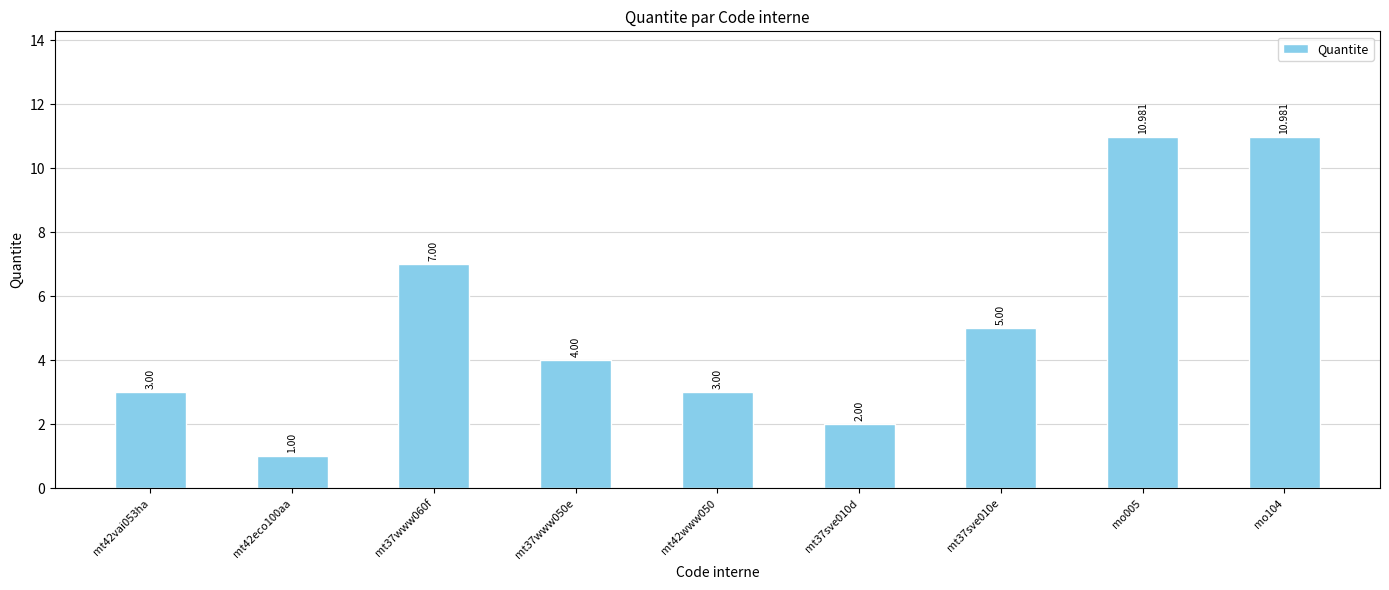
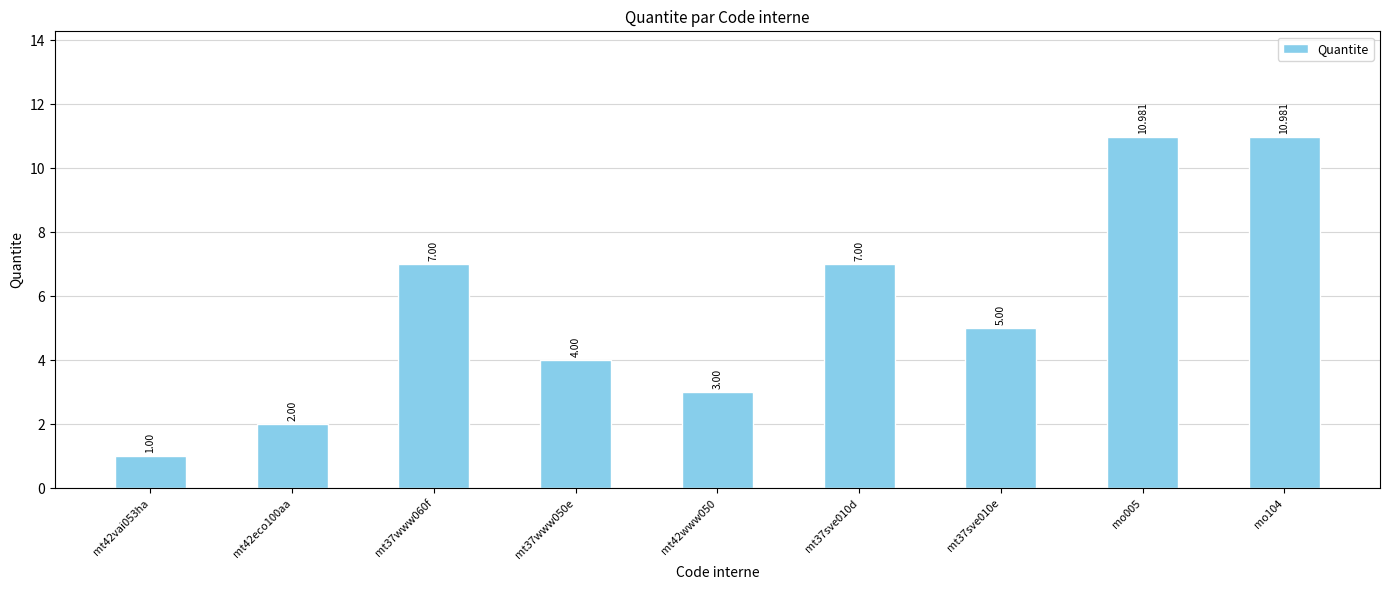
  {
-   "mt42vai053ha": 3.00,
-   "mt42eco100aa": 1.00,
+   "mt42vai053ha": 1.00,
+   "mt42eco100aa": 2.00,
    "mt37www060f": 7.00,
    "mt37www050e": 4.00,
    "mt42www050": 3.00,
-   "mt37sve010d": 2.00,
+   "mt37sve010d": 7.00,
    "mt37sve010e": 5.00,
    "mo005": 10.981,
    "mo104": 10.981
  }
